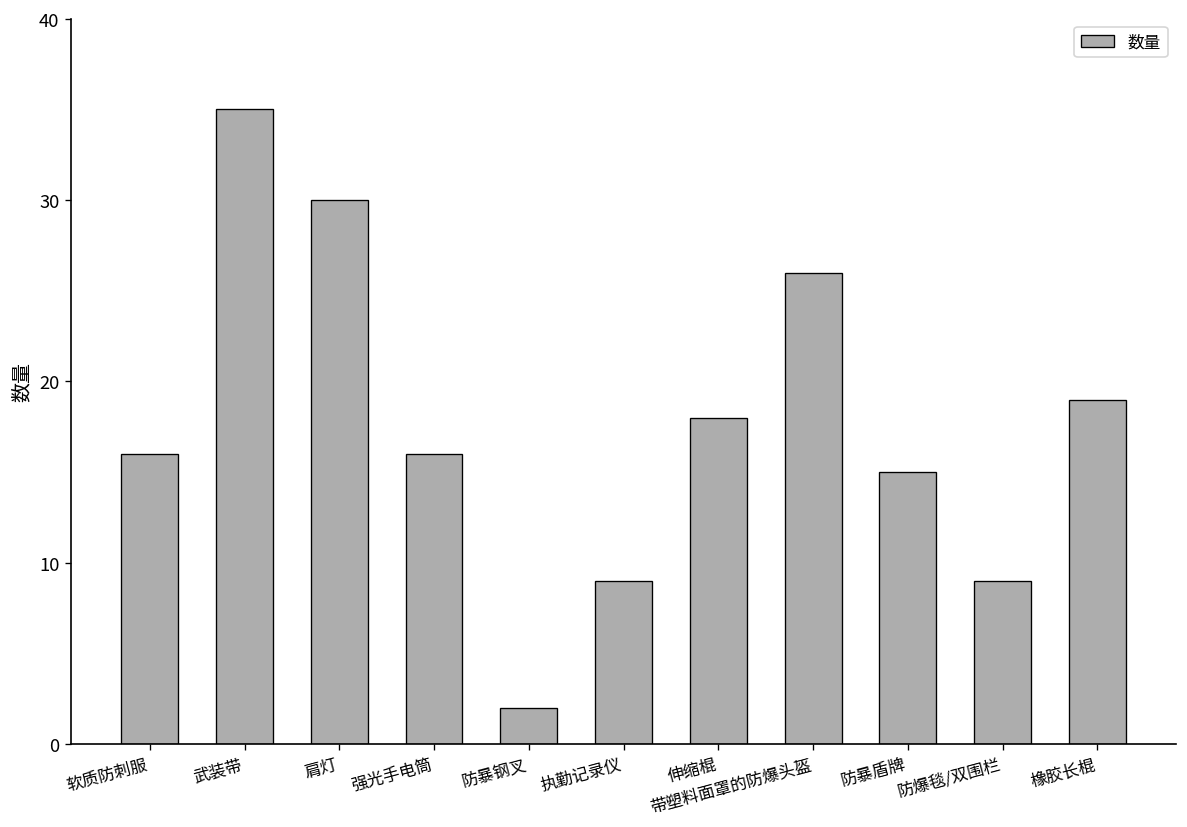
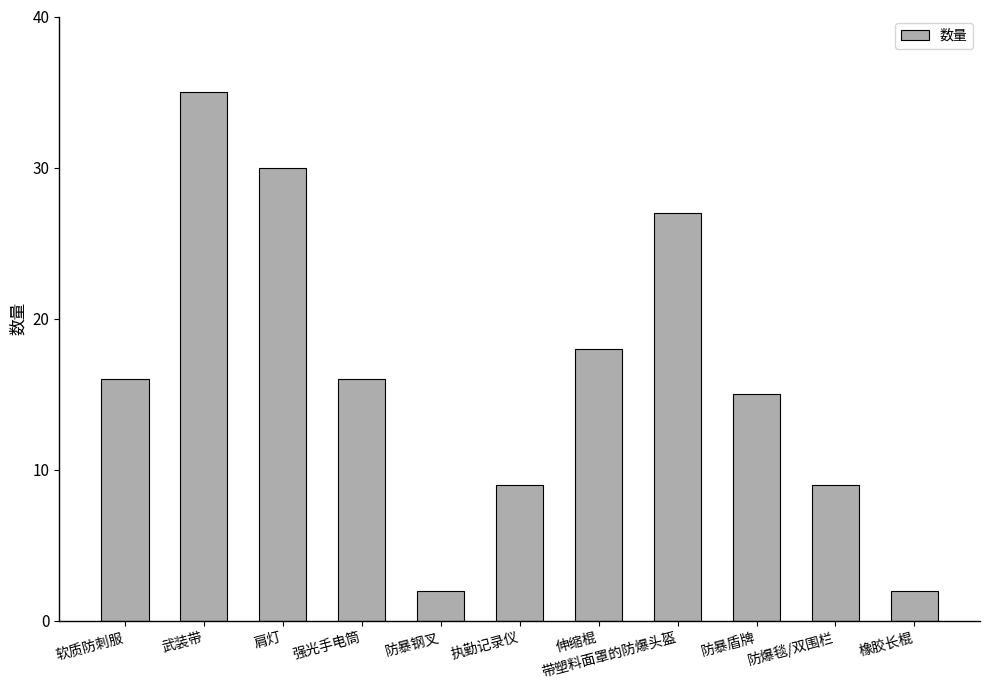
  {
    "软质防刺服": 16,
    "武装带": 35,
    "肩灯": 30,
    "强光手电筒": 16,
    "防暴钢叉": 2,
    "执勤记录仪": 9,
    "伸缩棍": 18,
-   "带塑料面罩的防爆头盔": 26,
+   "带塑料面罩的防爆头盔": 27,
    "防暴盾牌": 15,
    "防爆毯/双围栏": 9,
-   "橡胶长棍": 19
+   "橡胶长棍": 2
  }
